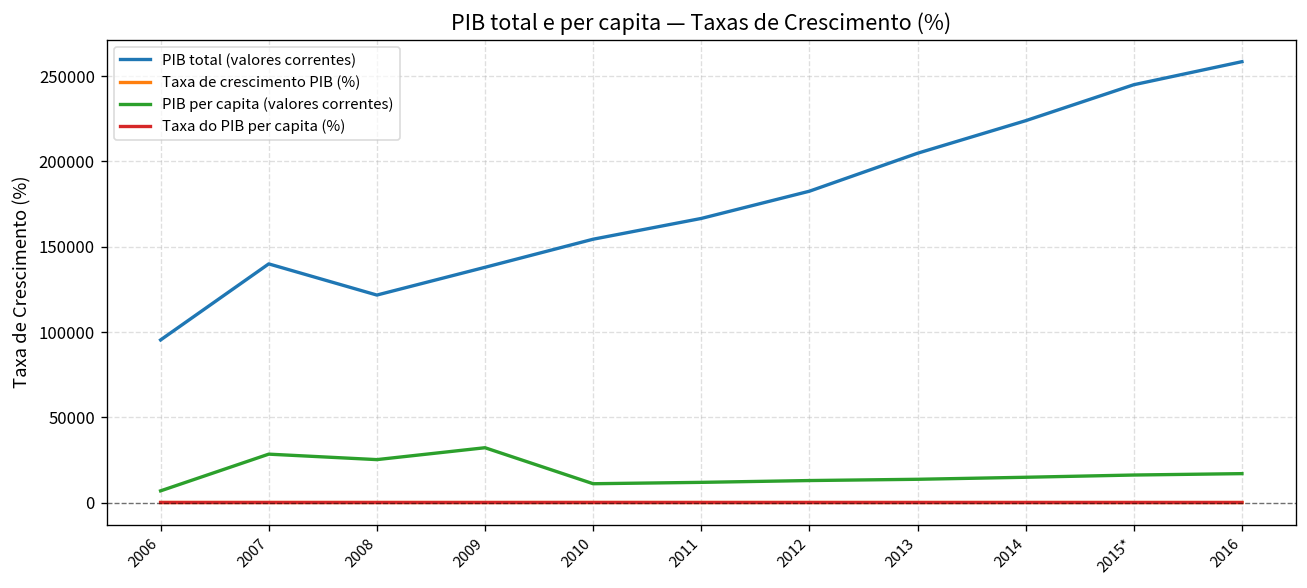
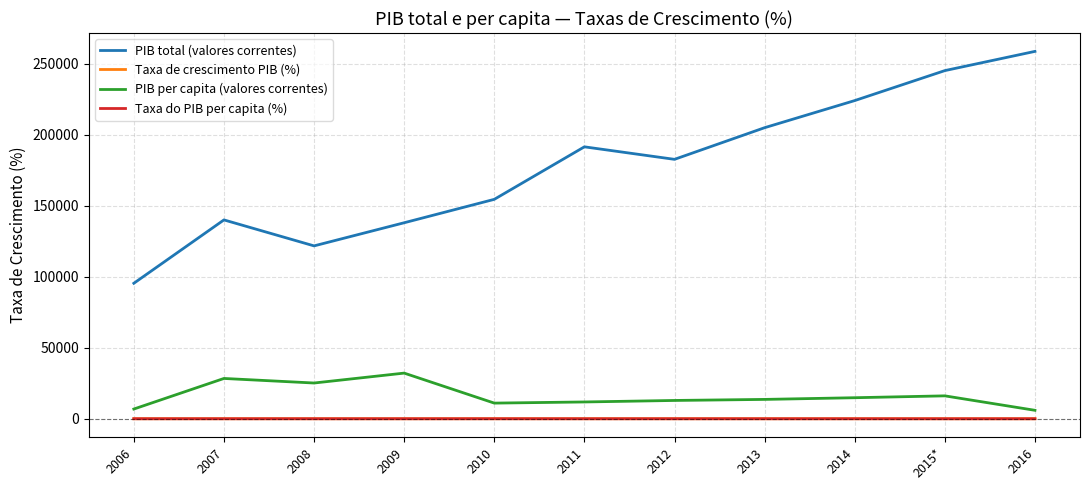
  {
    "PIB total (valores correntes)": {
      "2006": 95000,
      "2007": 140000,
      "2008": 122000,
      "2009": 138000,
      "2010": 154000,
-     "2011": 167000,
+     "2011": 191000,
      "2012": 183000,
      "2013": 205000,
      "2014": 224000,
      "2015*": 245000,
      "2016": 259000
    },
    "Taxa do PIB per capita (%)": {
      "2006": 0,
      "2007": 0,
      "2008": 0,
      "2009": 0,
      "2010": 0,
      "2011": 0,
      "2012": 0,
      "2013": 0,
      "2014": 0,
      "2015*": 0,
      "2016": 0
    },
    "PIB per capita (valores correntes)": {
      "2006": 7000,
      "2007": 28000,
      "2008": 25000,
      "2009": 32000,
      "2010": 11000,
      "2011": 12000,
      "2012": 13000,
      "2013": 14000,
      "2014": 15000,
      "2015*": 16000,
-     "2016": 17000
+     "2016": 6000
    }
  }
